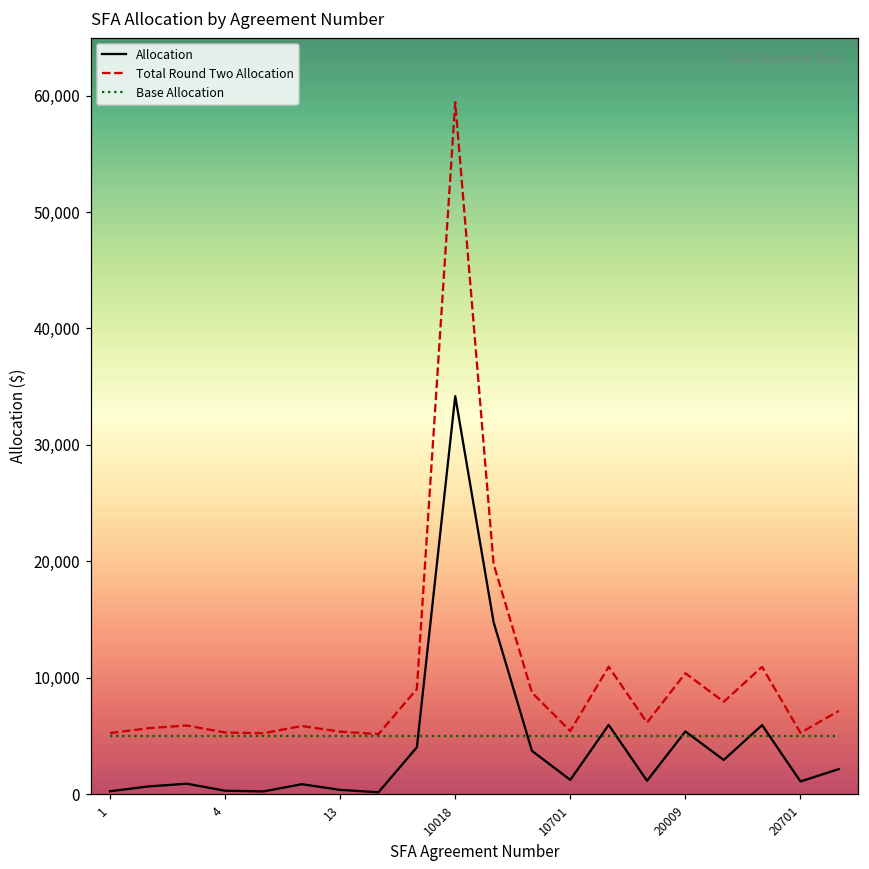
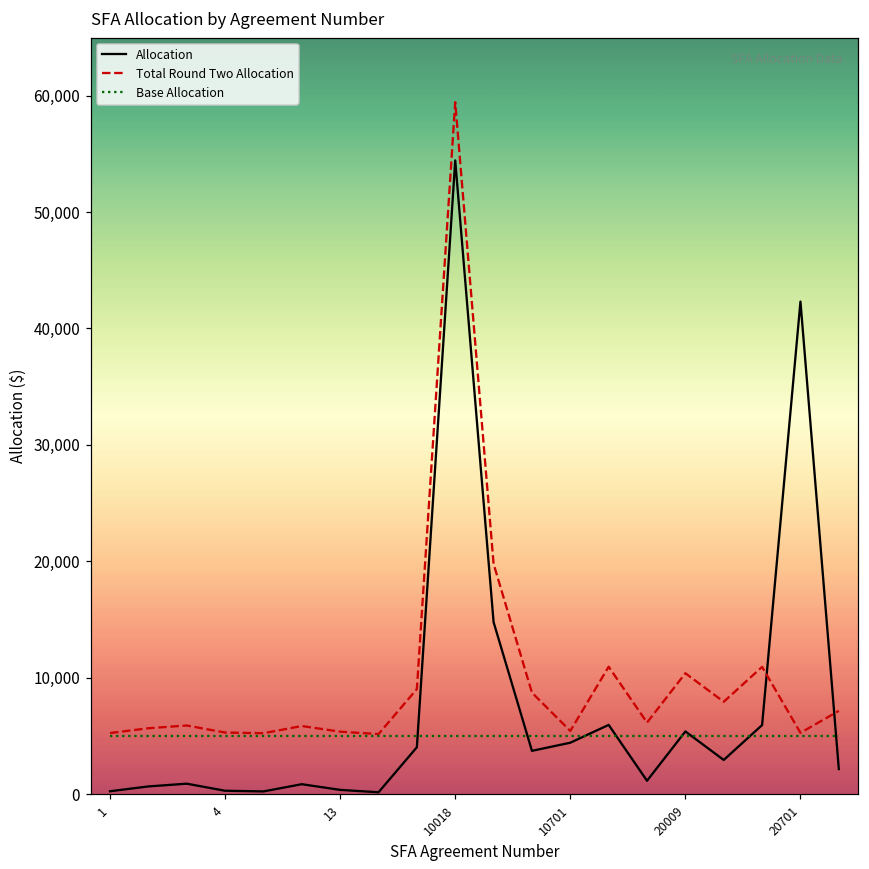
  {
    "Allocation": {
-     "10018": "34,200",
-     "10701": "1,200",
+     "10018": "54,400",
+     "10701": "4,400",
      "20009": "5,400",
-     "20701": "1,100"
+     "20701": "42,300"
    },
    "Total Round Two Allocation": {
      "10018": "59,400",
      "10701": "5,400",
      "20009": "10,400",
      "20701": "5,300"
    },
    "Base Allocation": {
      "10018": "5,000",
      "10701": "5,000",
      "20009": "5,000",
      "20701": "5,000"
    }
  }
